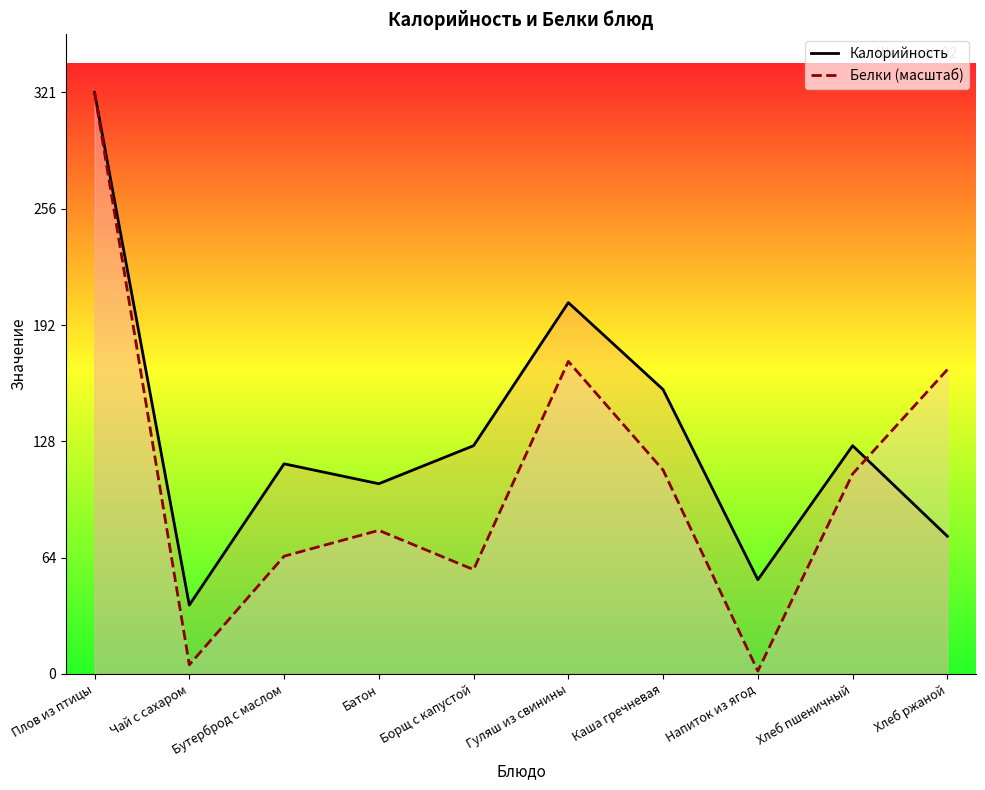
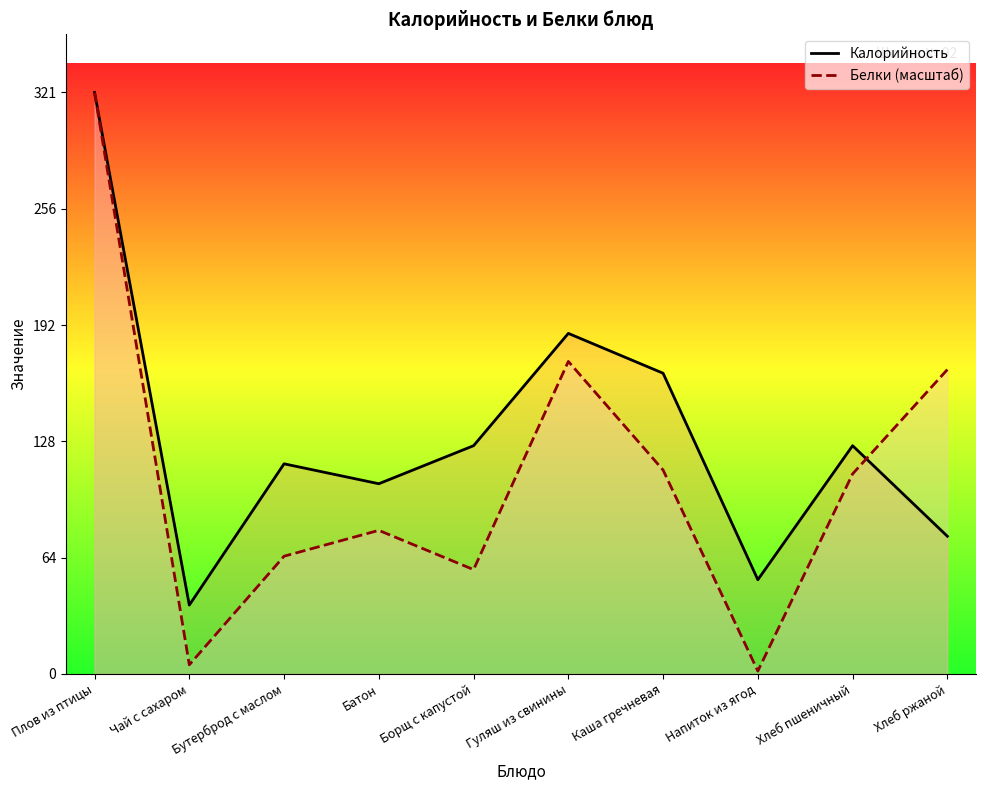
  {
    "Калорийность": {
      "Чай с сахаром": 38,
      "Бутерброд с маслом": 116,
      "Батон": 105,
      "Борщ с капустой": 126,
-     "Гуляш из свинины": 205,
-     "Каша гречневая": 157,
+     "Гуляш из свинины": 188,
+     "Каша гречневая": 166,
      "Напиток из ягод": 52,
      "Хлеб пшеничный": 126,
      "Хлеб ржаной": 76
    },
    "Белки (масштаб)": {
      "Чай с сахаром": 5,
      "Бутерброд с маслом": 65,
      "Батон": 79,
      "Борщ с капустой": 58,
      "Гуляш из свинины": 173,
      "Каша гречневая": 113,
      "Напиток из ягод": 2,
      "Хлеб пшеничный": 110,
      "Хлеб ржаной": 168
    }
  }
